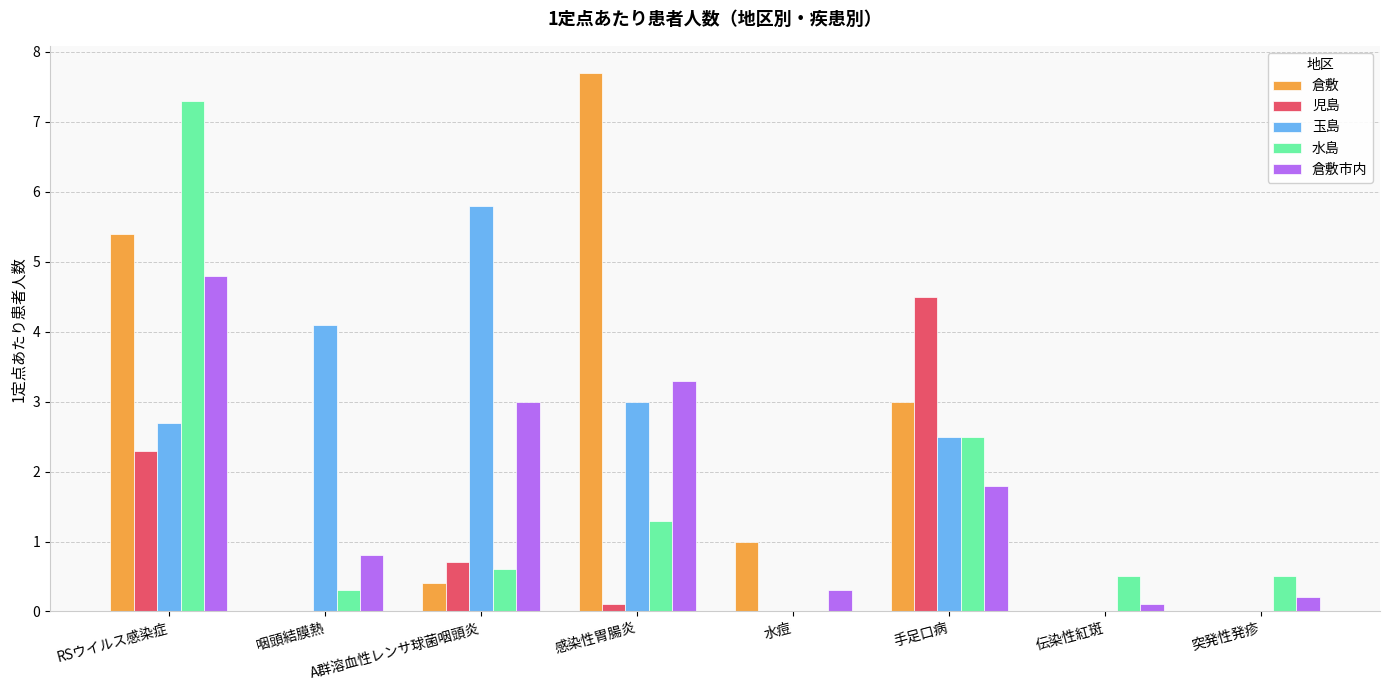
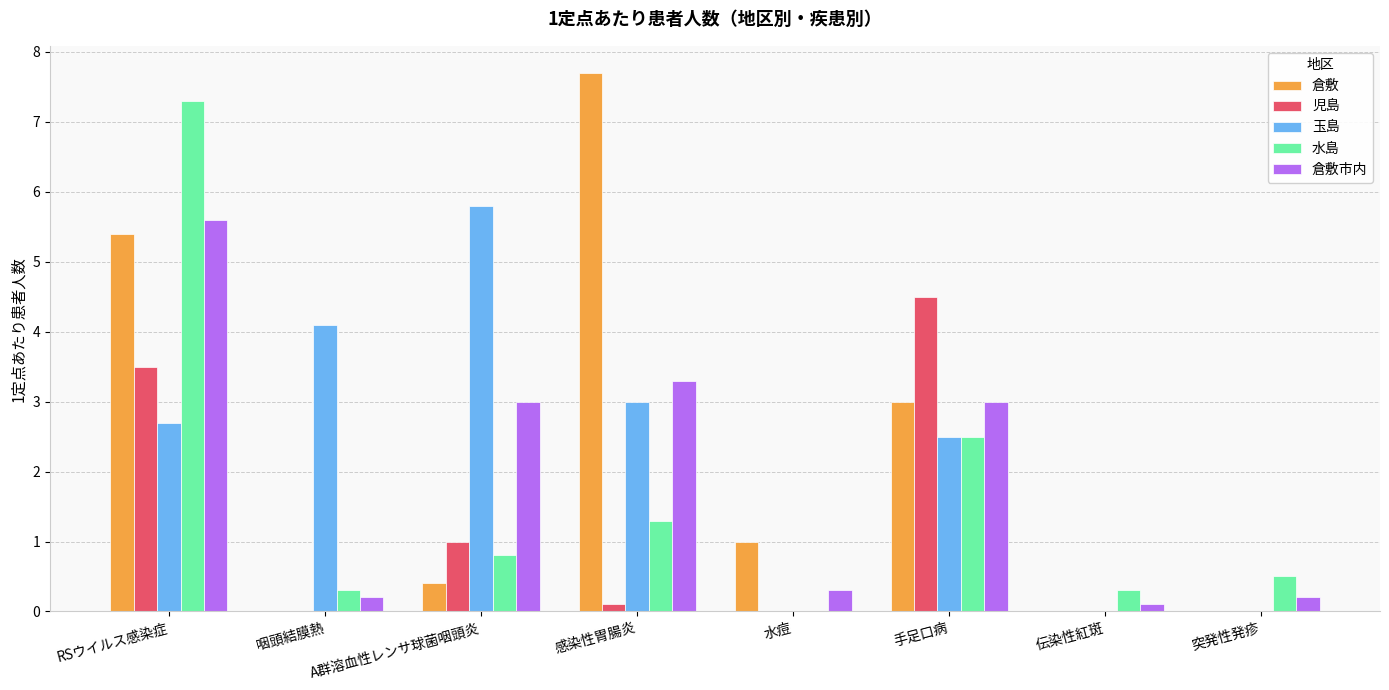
  {
    "倉敷": {
      "RSウイルス感染症": 5.4,
      "咽頭結膜熱": 0.0,
      "A群溶血性レンサ球菌咽頭炎": 0.4,
      "感染性胃腸炎": 7.7,
      "水痘": 1.0,
      "手足口病": 3.0,
      "伝染性紅斑": 0.0,
      "突発性発疹": 0.0
    },
    "児島": {
-     "RSウイルス感染症": 2.3,
+     "RSウイルス感染症": 3.5,
      "咽頭結膜熱": 0.0,
-     "A群溶血性レンサ球菌咽頭炎": 0.7,
+     "A群溶血性レンサ球菌咽頭炎": 1.0,
      "感染性胃腸炎": 0.1,
      "水痘": 0.0,
      "手足口病": 4.5,
      "伝染性紅斑": 0.0,
      "突発性発疹": 0.0
    },
    "玉島": {
      "RSウイルス感染症": 2.7,
      "咽頭結膜熱": 4.1,
      "A群溶血性レンサ球菌咽頭炎": 5.8,
      "感染性胃腸炎": 3.0,
      "水痘": 0.0,
      "手足口病": 2.5,
      "伝染性紅斑": 0.0,
      "突発性発疹": 0.0
    },
    "水島": {
      "RSウイルス感染症": 7.3,
      "咽頭結膜熱": 0.3,
-     "A群溶血性レンサ球菌咽頭炎": 0.6,
+     "A群溶血性レンサ球菌咽頭炎": 0.8,
      "感染性胃腸炎": 1.3,
      "水痘": 0.0,
      "手足口病": 2.5,
-     "伝染性紅斑": 0.5,
+     "伝染性紅斑": 0.3,
      "突発性発疹": 0.5
    },
    "倉敷市内": {
-     "RSウイルス感染症": 4.8,
-     "咽頭結膜熱": 0.8,
+     "RSウイルス感染症": 5.6,
+     "咽頭結膜熱": 0.2,
      "A群溶血性レンサ球菌咽頭炎": 3.0,
      "感染性胃腸炎": 3.3,
      "水痘": 0.3,
-     "手足口病": 1.8,
+     "手足口病": 3.0,
      "伝染性紅斑": 0.1,
      "突発性発疹": 0.2
    }
  }
